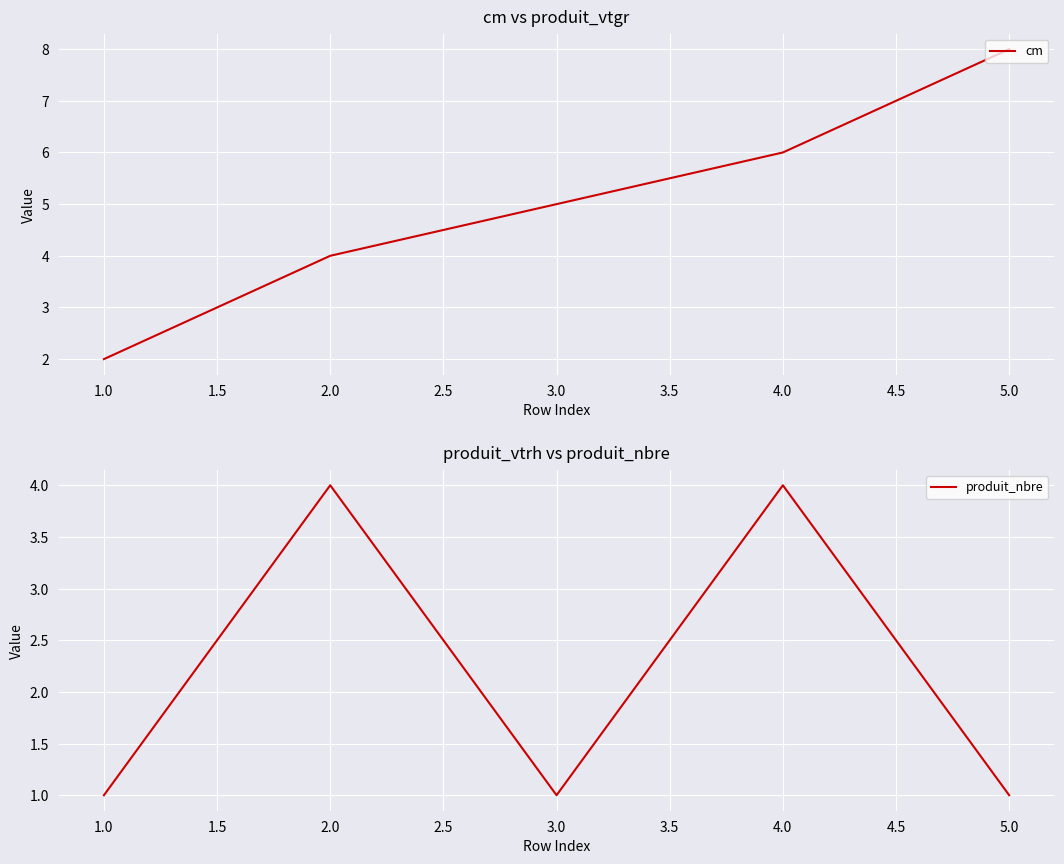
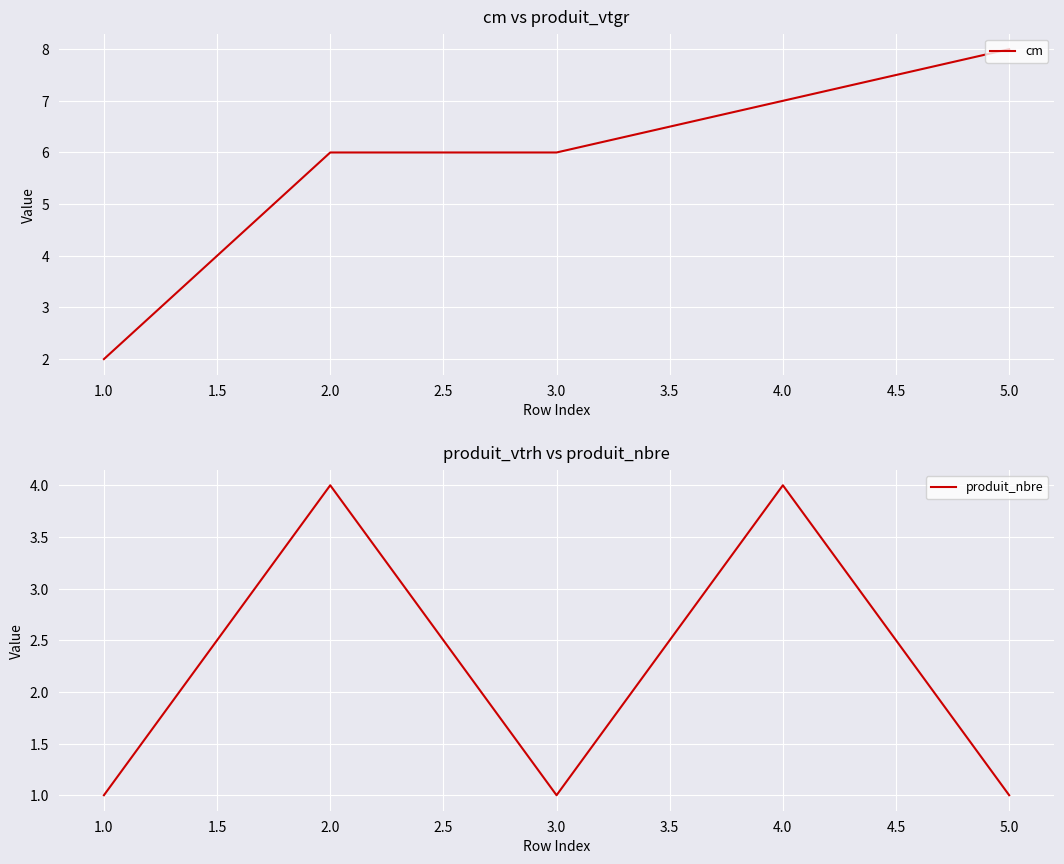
  {
    "cm vs produit_vtgr": {
      "1.0": 2,
-     "2.0": 4,
-     "3.0": 5,
-     "4.0": 6
+     "2.0": 6,
+     "3.0": 6,
+     "4.0": 7
    },
    "produit_vtrh vs produit_nbre": {
      "1.0": 1.00,
      "2.0": 4.00,
      "3.0": 1.00,
      "4.0": 4.00,
      "5.0": 1.00
    }
  }
